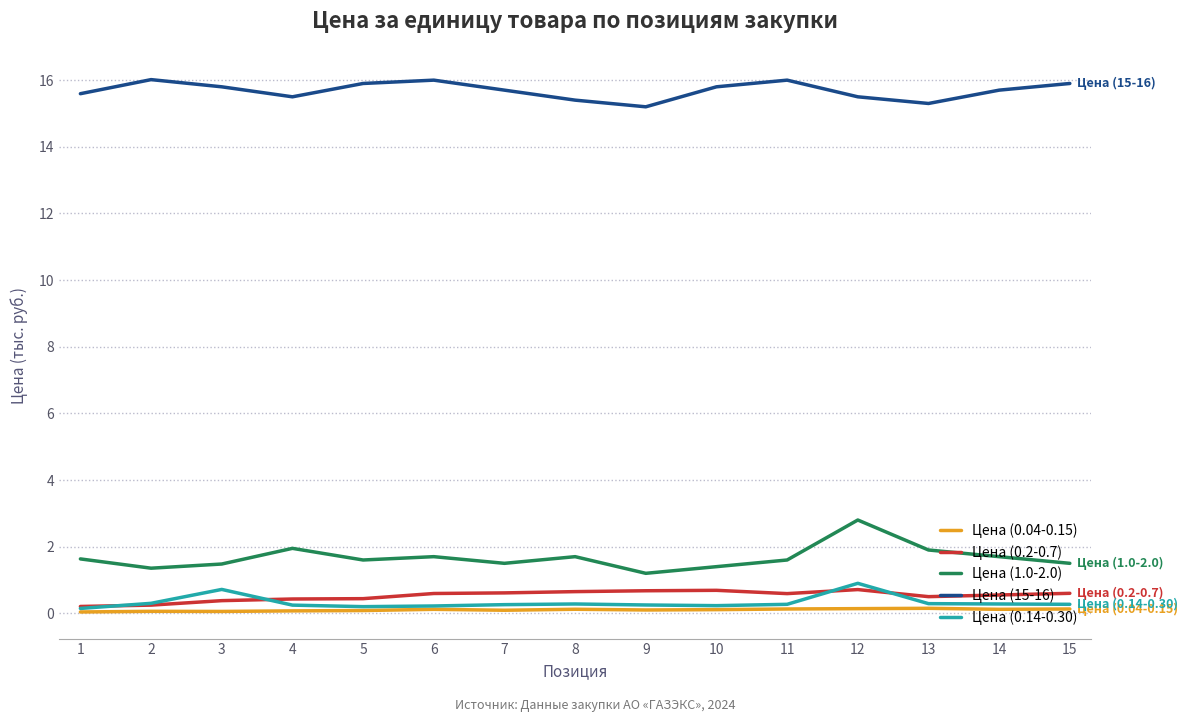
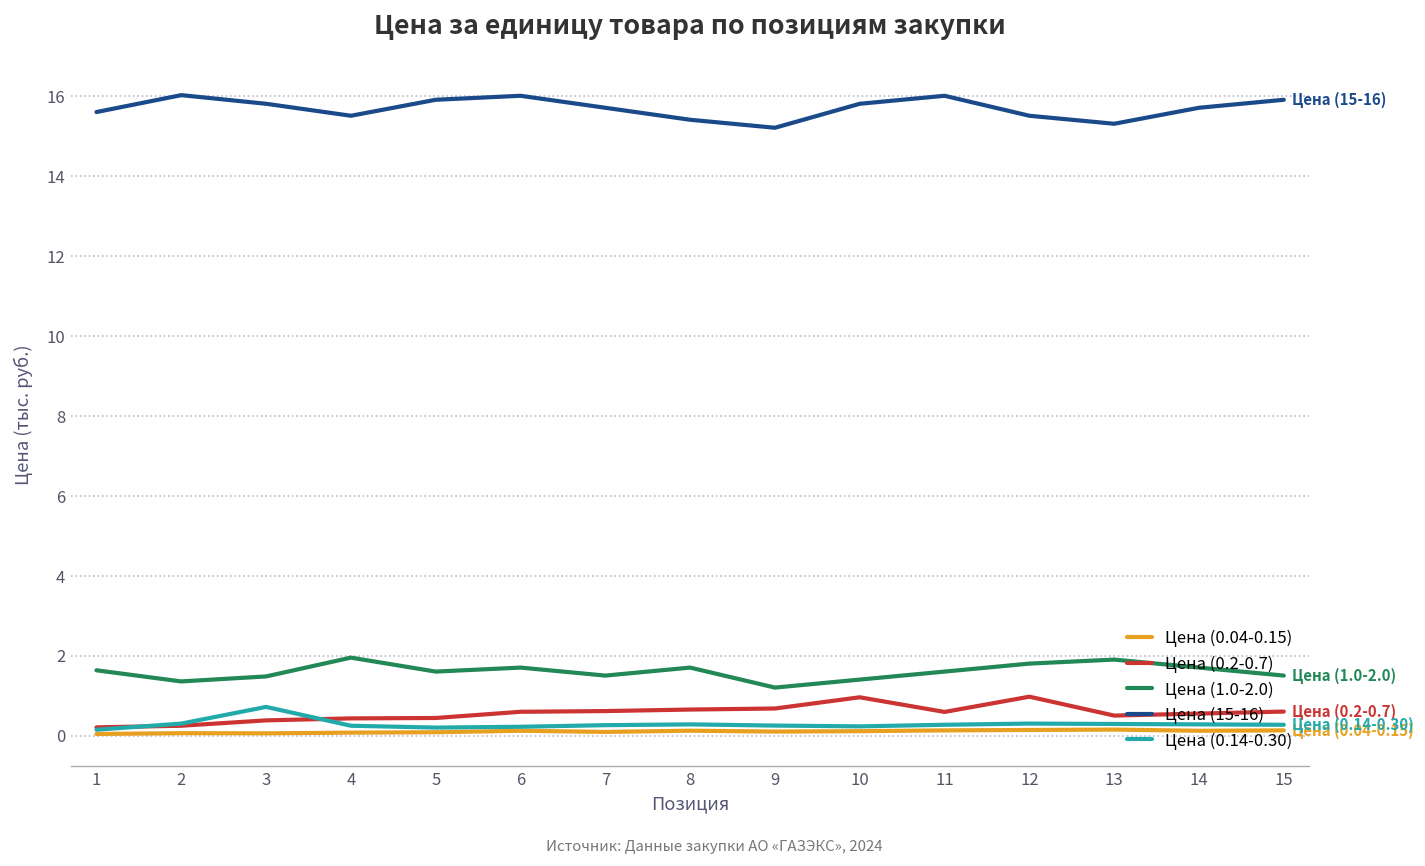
  {
    "Цена (0.04-0.15)": {
      "1": 0.0,
      "2": 0.1,
      "3": 0.1,
      "4": 0.1,
      "5": 0.1,
      "6": 0.1,
      "7": 0.1,
      "8": 0.1,
      "9": 0.1,
      "10": 0.1,
      "11": 0.1,
      "12": 0.1,
      "13": 0.2,
      "14": 0.1
    },
    "Цена (0.2-0.7)": {
      "3": 0.4,
      "4": 0.4,
      "5": 0.4,
      "6": 0.6,
      "7": 0.6,
      "8": 0.7,
      "9": 0.7,
-     "10": 0.7,
+     "10": 1.0,
      "11": 0.6,
-     "12": 0.7,
+     "12": 1.0,
      "13": 0.5,
      "14": 0.6
    },
    "Цена (1.0-2.0)": {
      "1": 1.6,
      "2": 1.4,
      "3": 1.5,
      "4": 1.9,
      "5": 1.6,
      "6": 1.7,
      "7": 1.5,
      "8": 1.7,
      "9": 1.2,
      "10": 1.4,
      "11": 1.6,
-     "12": 2.8,
+     "12": 1.8,
      "13": 1.9,
      "14": 1.7
    },
    "Цена (15-16)": {
      "1": 15.6,
      "2": 16.0,
      "3": 15.8,
      "4": 15.5,
      "5": 15.9,
      "6": 16.0,
      "7": 15.7,
      "8": 15.4,
      "9": 15.2,
      "10": 15.8,
      "11": 16.0,
      "12": 15.5,
      "13": 15.3,
      "14": 15.7
    },
    "Цена (0.14-0.30)": {
      "3": 0.7,
      "4": 0.2,
      "5": 0.2,
      "6": 0.2,
      "7": 0.3,
      "8": 0.3,
      "9": 0.3,
      "10": 0.2,
      "11": 0.3,
-     "12": 0.9,
+     "12": 0.3,
      "13": 0.3,
      "14": 0.3
    }
  }
